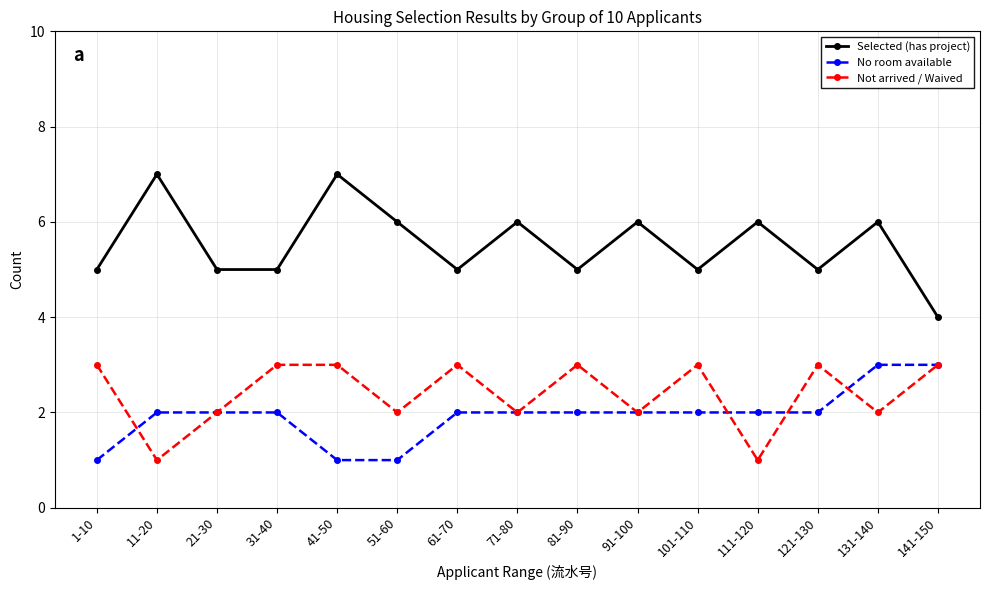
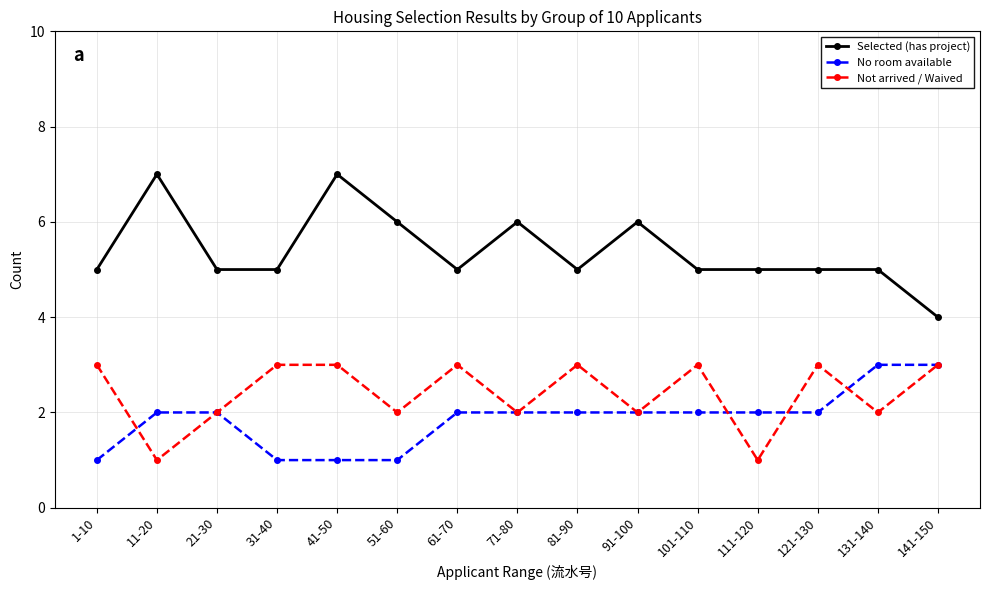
  {
    "Selected (has project)": {
      "1-10": 5,
      "11-20": 7,
      "21-30": 5,
      "31-40": 5,
      "41-50": 7,
      "51-60": 6,
      "61-70": 5,
      "71-80": 6,
      "81-90": 5,
      "91-100": 6,
      "101-110": 5,
-     "111-120": 6,
+     "111-120": 5,
      "121-130": 5,
-     "131-140": 6,
+     "131-140": 5,
      "141-150": 4
    },
    "No room available": {
      "1-10": 1,
      "11-20": 2,
-     "31-40": 2,
+     "31-40": 1,
      "41-50": 1,
      "51-60": 1,
      "61-70": 2,
      "81-90": 2,
      "101-110": 2,
      "111-120": 2,
      "121-130": 2,
      "131-140": 3
    },
    "Not arrived / Waived": {
      "1-10": 3,
      "11-20": 1,
      "31-40": 3,
      "41-50": 3,
      "51-60": 2,
      "61-70": 3,
      "81-90": 3,
      "101-110": 3,
      "111-120": 1,
      "121-130": 3,
      "131-140": 2
    }
  }
